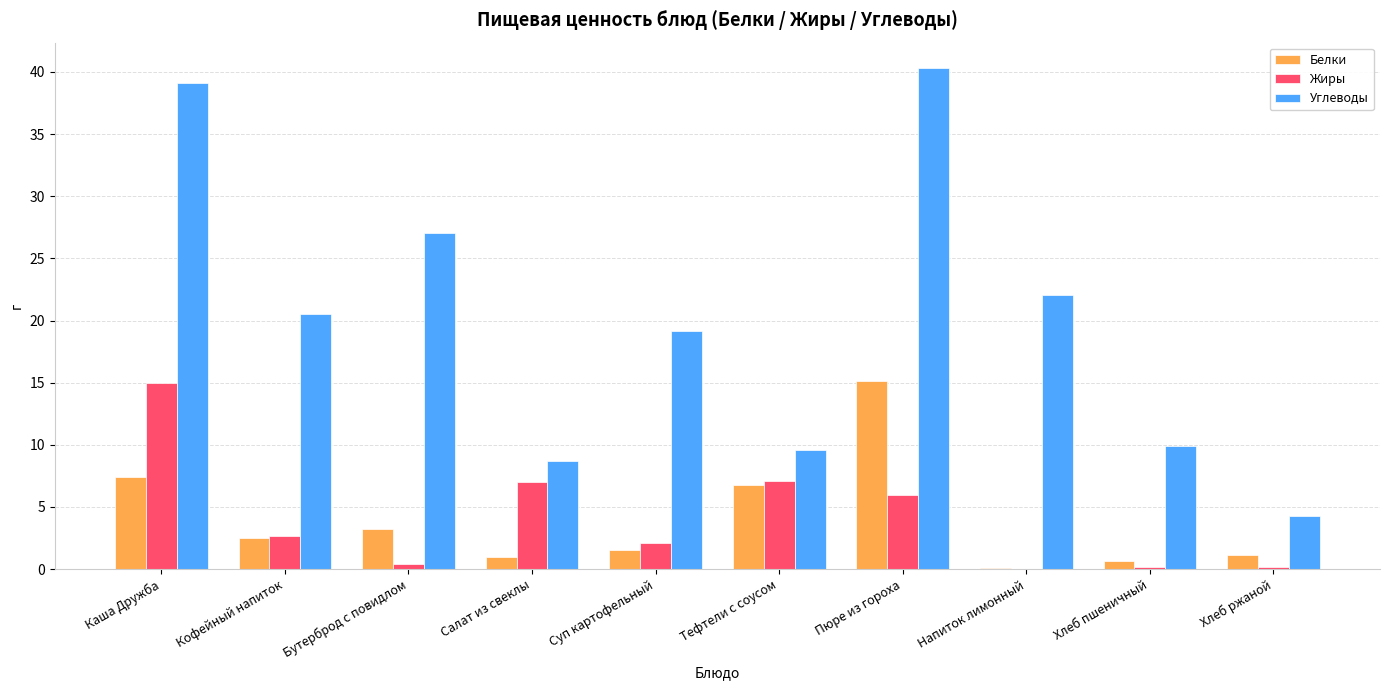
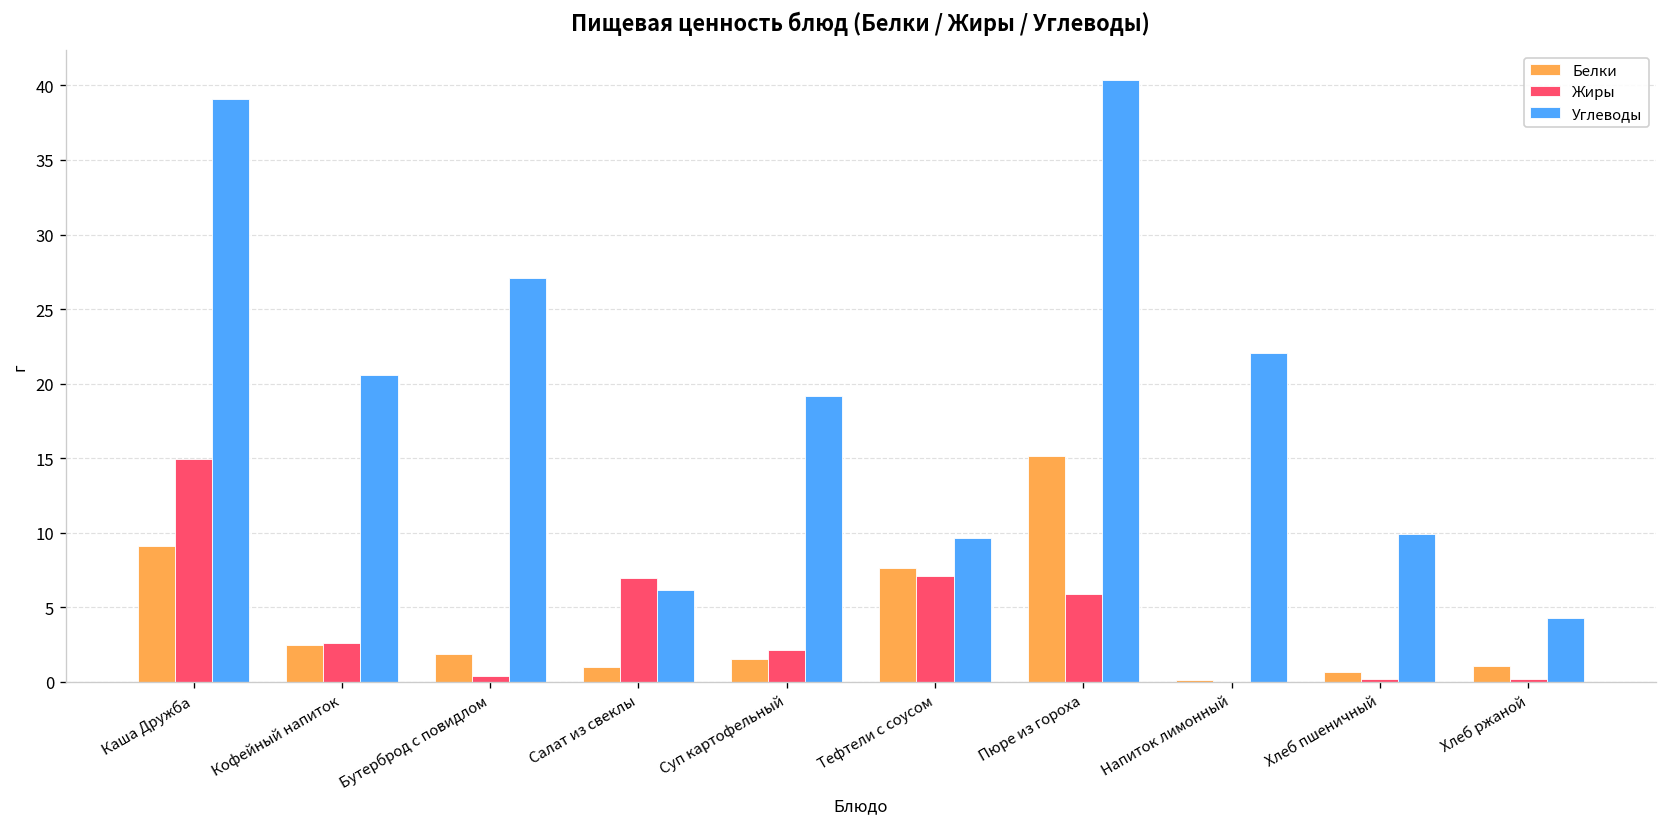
  {
    "Белки": {
-     "Каша Дружба": 7.4,
+     "Каша Дружба": 9.1,
      "Кофейный напиток": 2.5,
-     "Бутерброд с повидлом": 3.3,
+     "Бутерброд с повидлом": 1.9,
      "Салат из свеклы": 1.0,
      "Суп картофельный": 1.5,
-     "Тефтели с соусом": 6.8,
+     "Тефтели с соусом": 7.6,
      "Пюре из гороха": 15.1,
      "Хлеб пшеничный": 0.7,
      "Хлеб ржаной": 1.1
    },
    "Жиры": {
      "Каша Дружба": 15.0,
      "Кофейный напиток": 2.6,
      "Бутерброд с повидлом": 0.4,
      "Салат из свеклы": 7.0,
      "Суп картофельный": 2.1,
      "Тефтели с соусом": 7.1,
      "Пюре из гороха": 5.9,
      "Напиток лимонный": 0.0
    },
    "Углеводы": {
      "Каша Дружба": 39.1,
      "Кофейный напиток": 20.6,
      "Бутерброд с повидлом": 27.1,
-     "Салат из свеклы": 8.7,
+     "Салат из свеклы": 6.2,
      "Суп картофельный": 19.2,
      "Тефтели с соусом": 9.6,
      "Пюре из гороха": 40.3,
      "Напиток лимонный": 22.1,
      "Хлеб пшеничный": 9.9,
      "Хлеб ржаной": 4.3
    }
  }
